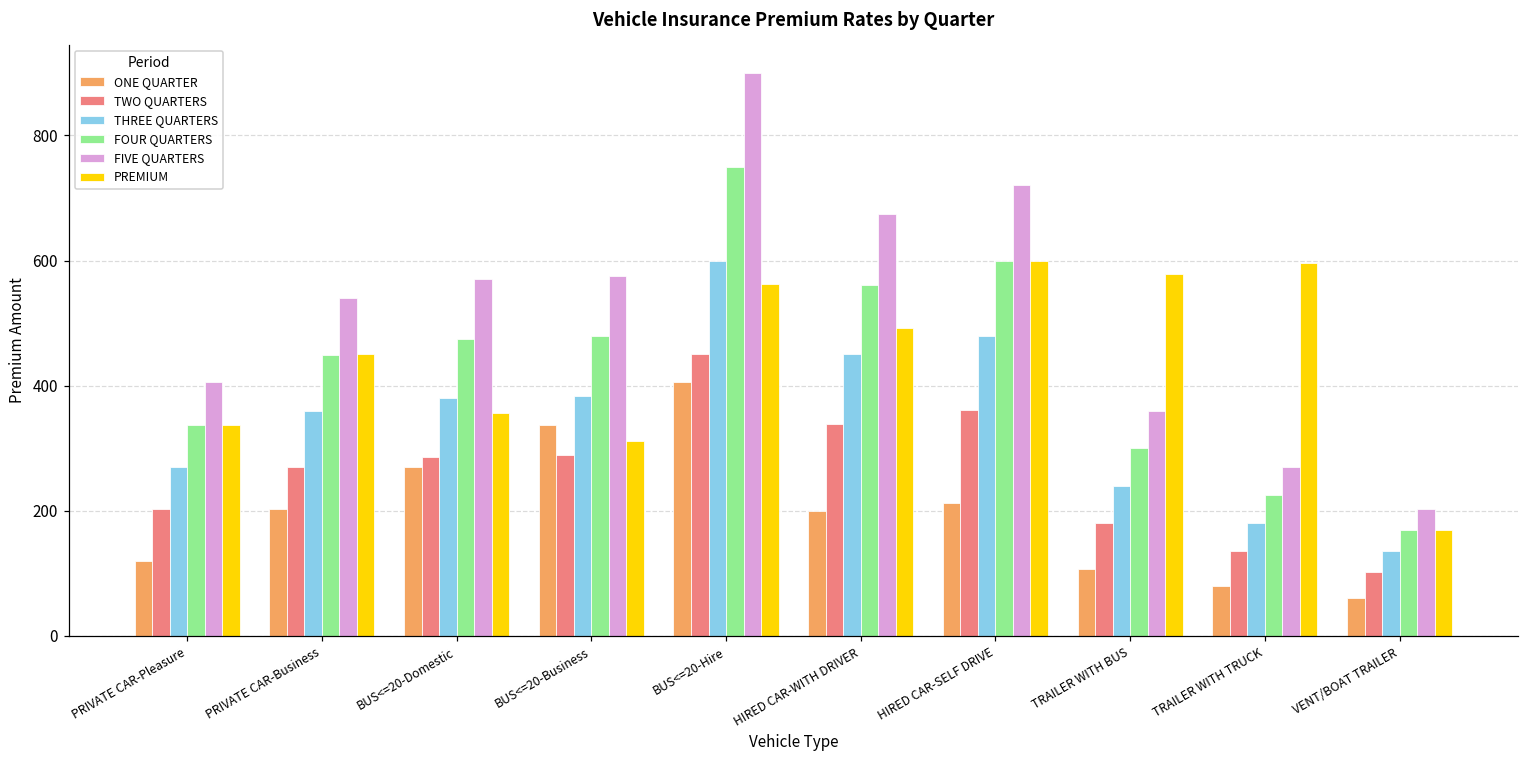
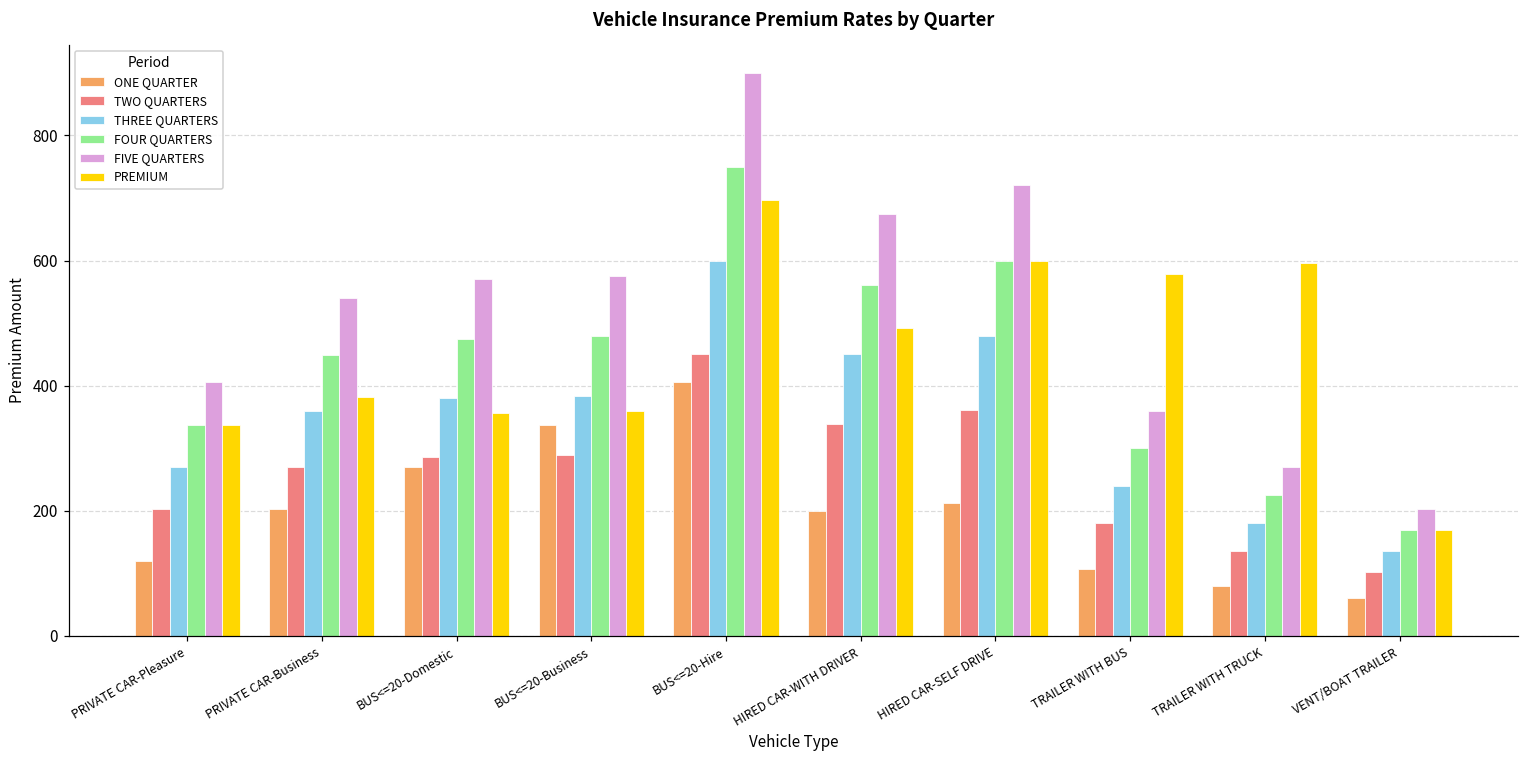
  {
    "THREE QUARTERS": {
      "PRIVATE CAR-Pleasure": 270,
      "PRIVATE CAR-Business": 360,
      "BUS<=20-Domestic": 380,
      "BUS<=20-Business": 380,
      "BUS<=20-Hire": 600,
      "HIRED CAR-WITH DRIVER": 450,
      "HIRED CAR-SELF DRIVE": 480,
      "TRAILER WITH BUS": 240,
      "TRAILER WITH TRUCK": 180,
      "VENT/BOAT TRAILER": 140
    },
    "FOUR QUARTERS": {
      "PRIVATE CAR-Pleasure": 340,
      "PRIVATE CAR-Business": 450,
      "BUS<=20-Domestic": 470,
      "BUS<=20-Business": 480,
      "BUS<=20-Hire": 750,
      "HIRED CAR-WITH DRIVER": 560,
      "HIRED CAR-SELF DRIVE": 600,
      "TRAILER WITH BUS": 300,
      "TRAILER WITH TRUCK": 220,
      "VENT/BOAT TRAILER": 170
    },
    "FIVE QUARTERS": {
      "PRIVATE CAR-Pleasure": 410,
      "PRIVATE CAR-Business": 540,
      "BUS<=20-Domestic": 570,
      "BUS<=20-Business": 580,
      "BUS<=20-Hire": 900,
      "HIRED CAR-WITH DRIVER": 680,
      "HIRED CAR-SELF DRIVE": 720,
      "TRAILER WITH BUS": 360,
      "TRAILER WITH TRUCK": 270,
      "VENT/BOAT TRAILER": 200
    },
    "PREMIUM": {
      "PRIVATE CAR-Pleasure": 340,
-     "PRIVATE CAR-Business": 450,
+     "PRIVATE CAR-Business": 380,
      "BUS<=20-Domestic": 360,
-     "BUS<=20-Business": 310,
-     "BUS<=20-Hire": 560,
+     "BUS<=20-Business": 360,
+     "BUS<=20-Hire": 700,
      "HIRED CAR-WITH DRIVER": 490,
      "HIRED CAR-SELF DRIVE": 600,
      "TRAILER WITH BUS": 580,
      "TRAILER WITH TRUCK": 600,
      "VENT/BOAT TRAILER": 170
    }
  }
